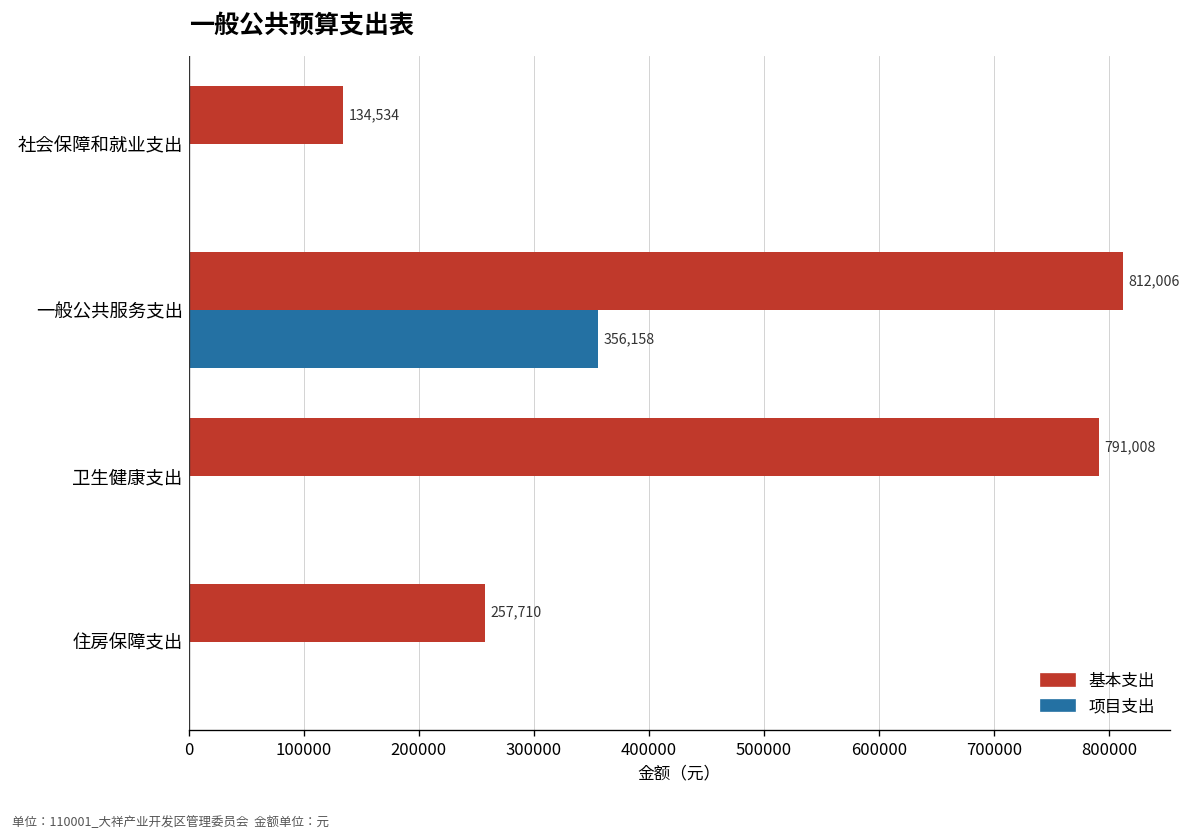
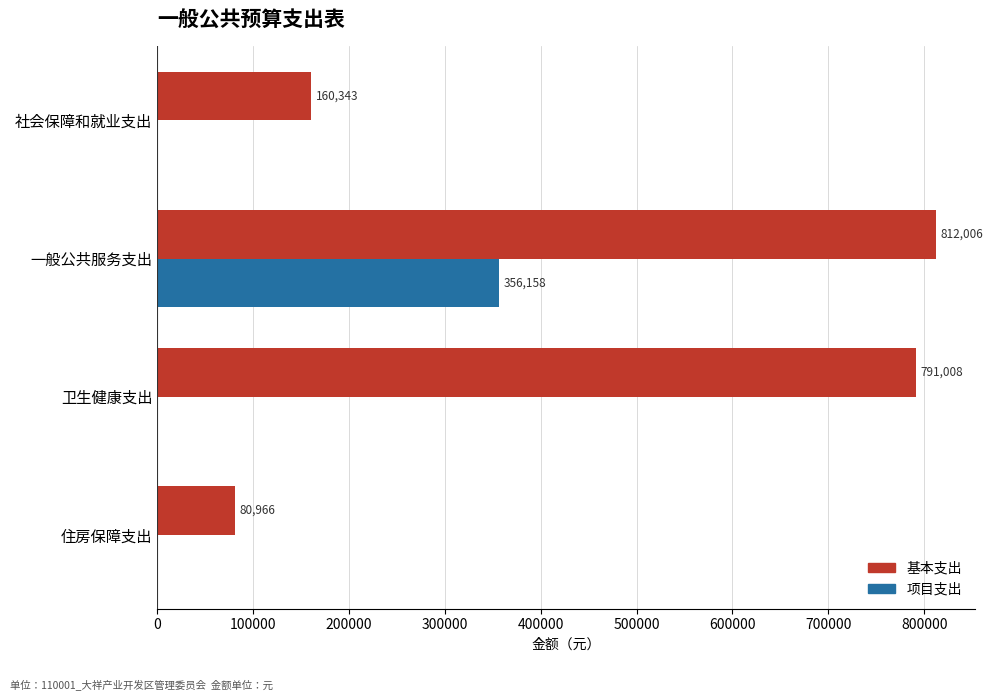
  {
    "基本支出": {
-     "社会保障和就业支出": "134,534",
+     "社会保障和就业支出": "160,343",
      "一般公共服务支出": "812,006",
      "卫生健康支出": "791,008",
-     "住房保障支出": "257,710"
+     "住房保障支出": "80,966"
    },
    "项目支出": {
      "一般公共服务支出": "356,158"
    }
  }
